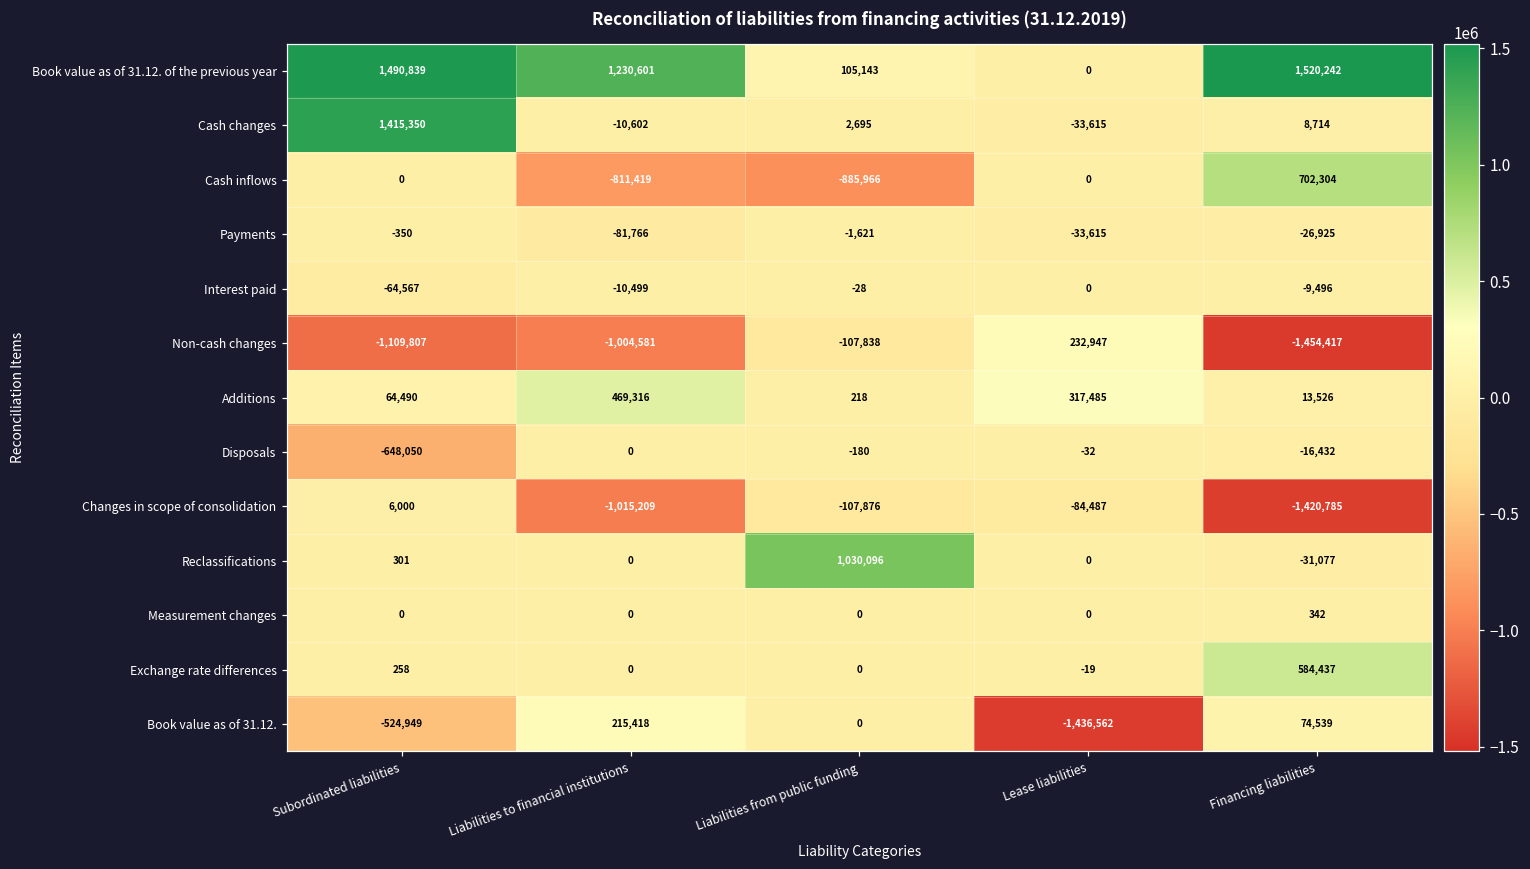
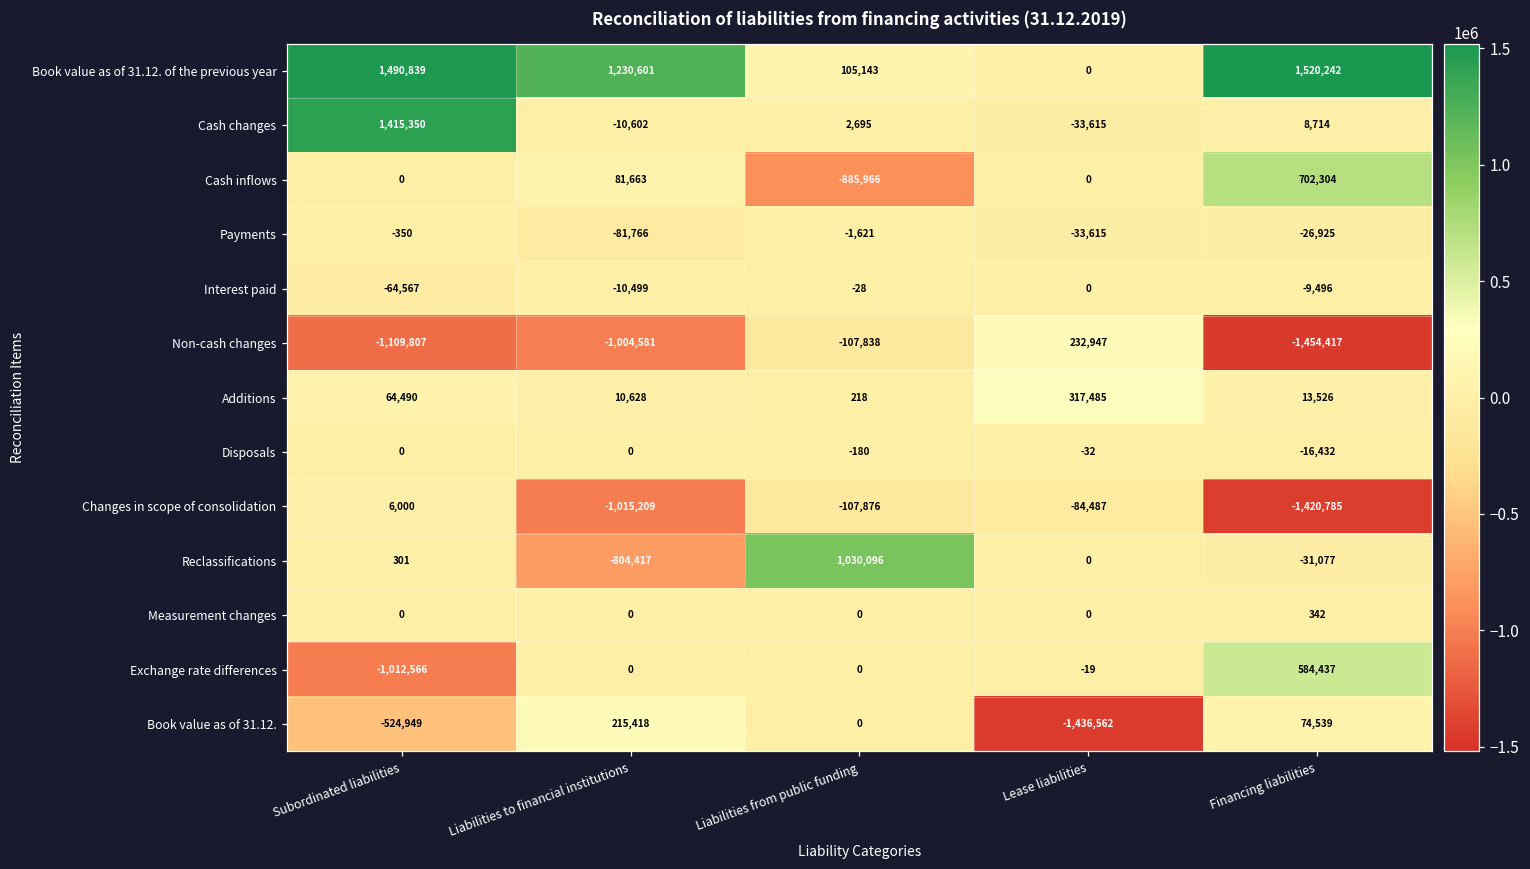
  {
    "Book value as of 31.12. of the previous year": {
      "Subordinated liabilities": "1,490,839",
      "Liabilities to financial institutions": "1,230,601",
      "Liabilities from public funding": "105,143",
      "Lease liabilities": "0",
      "Financing liabilities": "1,520,242"
    },
    "Cash changes": {
      "Subordinated liabilities": "1,415,350",
      "Liabilities to financial institutions": "-10,602",
      "Liabilities from public funding": "2,695",
      "Lease liabilities": "-33,615",
      "Financing liabilities": "8,714"
    },
    "Cash inflows": {
      "Subordinated liabilities": "0",
-     "Liabilities to financial institutions": "-811,419",
+     "Liabilities to financial institutions": "81,663",
      "Liabilities from public funding": "-885,966",
      "Lease liabilities": "0",
      "Financing liabilities": "702,304"
    },
    "Payments": {
      "Subordinated liabilities": "-350",
      "Liabilities to financial institutions": "-81,766",
      "Liabilities from public funding": "-1,621",
      "Lease liabilities": "-33,615",
      "Financing liabilities": "-26,925"
    },
    "Interest paid": {
      "Subordinated liabilities": "-64,567",
      "Liabilities to financial institutions": "-10,499",
      "Liabilities from public funding": "-28",
      "Lease liabilities": "0",
      "Financing liabilities": "-9,496"
    },
    "Non-cash changes": {
      "Subordinated liabilities": "-1,109,807",
      "Liabilities to financial institutions": "-1,004,581",
      "Liabilities from public funding": "-107,838",
      "Lease liabilities": "232,947",
      "Financing liabilities": "-1,454,417"
    },
    "Additions": {
      "Subordinated liabilities": "64,490",
-     "Liabilities to financial institutions": "469,316",
+     "Liabilities to financial institutions": "10,628",
      "Liabilities from public funding": "218",
      "Lease liabilities": "317,485",
      "Financing liabilities": "13,526"
    },
    "Disposals": {
-     "Subordinated liabilities": "-648,050",
+     "Subordinated liabilities": "0",
      "Liabilities to financial institutions": "0",
      "Liabilities from public funding": "-180",
      "Lease liabilities": "-32",
      "Financing liabilities": "-16,432"
    },
    "Changes in scope of consolidation": {
      "Subordinated liabilities": "6,000",
      "Liabilities to financial institutions": "-1,015,209",
      "Liabilities from public funding": "-107,876",
      "Lease liabilities": "-84,487",
      "Financing liabilities": "-1,420,785"
    },
    "Reclassifications": {
      "Subordinated liabilities": "301",
-     "Liabilities to financial institutions": "0",
+     "Liabilities to financial institutions": "-804,417",
      "Liabilities from public funding": "1,030,096",
      "Lease liabilities": "0",
      "Financing liabilities": "-31,077"
    },
    "Measurement changes": {
      "Subordinated liabilities": "0",
      "Liabilities to financial institutions": "0",
      "Liabilities from public funding": "0",
      "Lease liabilities": "0",
      "Financing liabilities": "342"
    },
    "Exchange rate differences": {
-     "Subordinated liabilities": "258",
+     "Subordinated liabilities": "-1,012,566",
      "Liabilities to financial institutions": "0",
      "Liabilities from public funding": "0",
      "Lease liabilities": "-19",
      "Financing liabilities": "584,437"
    },
    "Book value as of 31.12.": {
      "Subordinated liabilities": "-524,949",
      "Liabilities to financial institutions": "215,418",
      "Liabilities from public funding": "0",
      "Lease liabilities": "-1,436,562",
      "Financing liabilities": "74,539"
    }
  }
